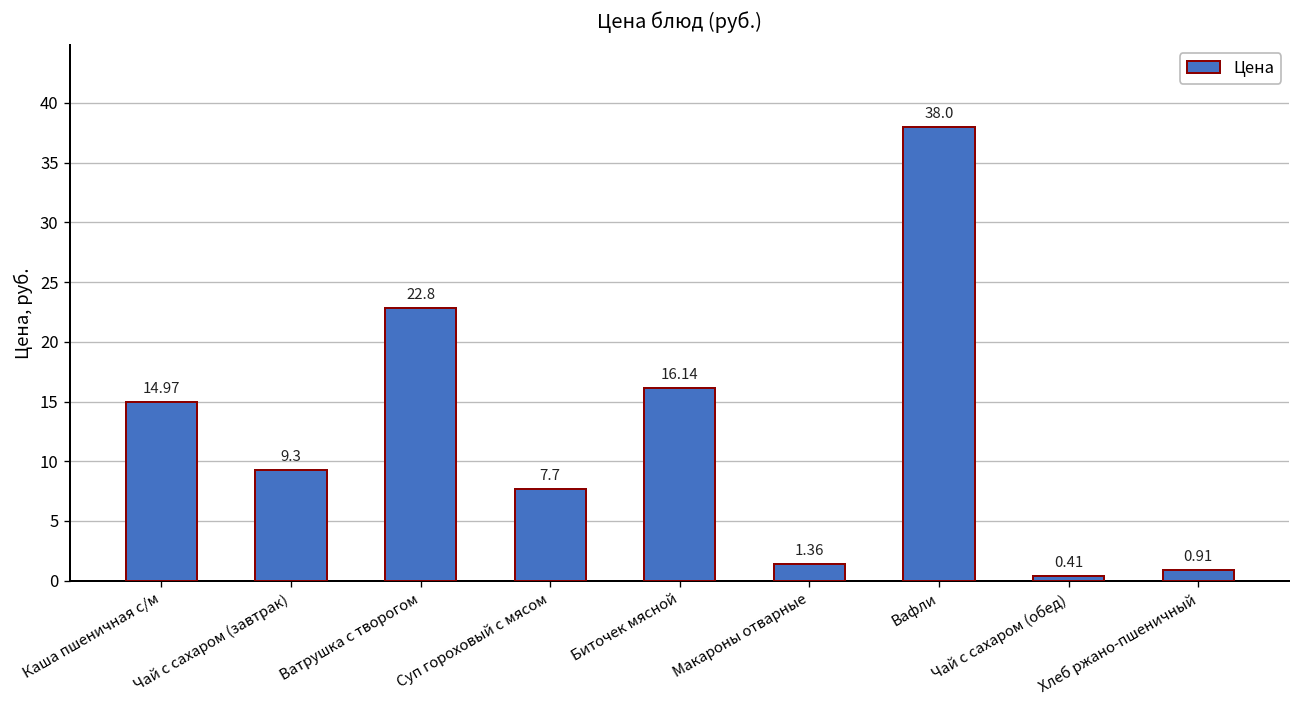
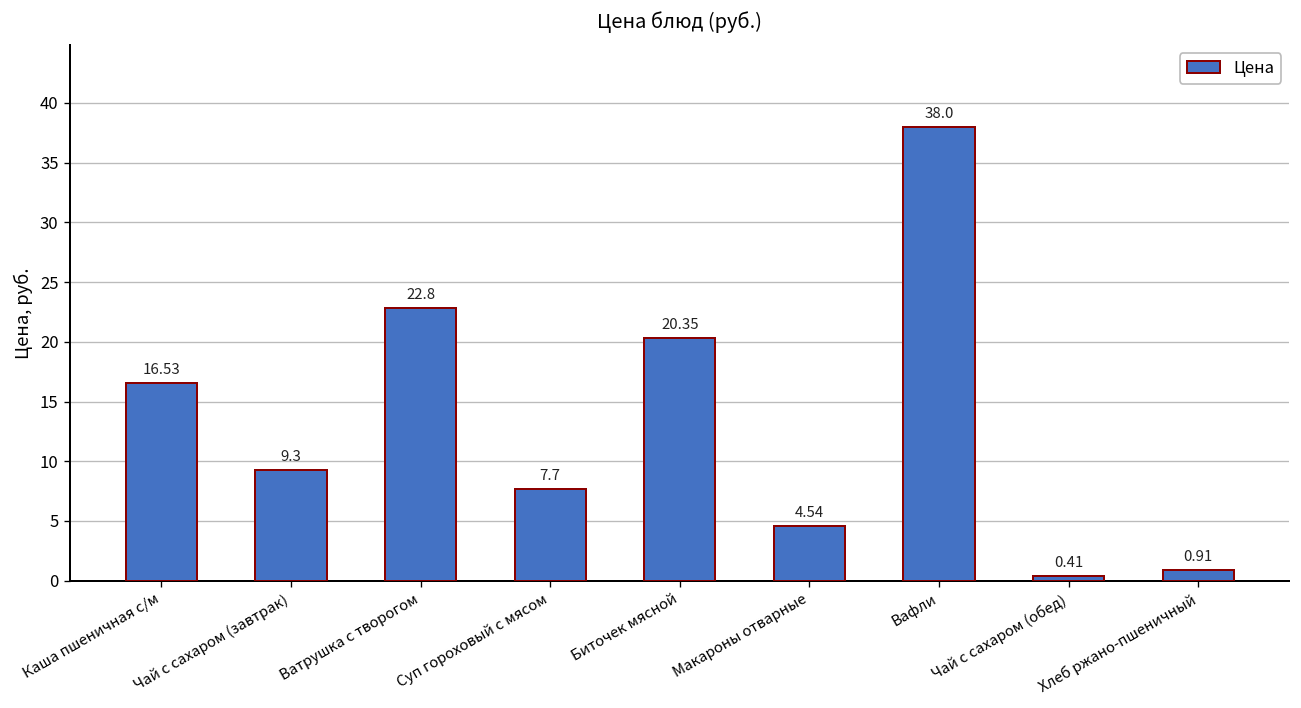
  {
-   "Каша пшеничная с/м": 14.97,
+   "Каша пшеничная с/м": 16.53,
    "Чай с сахаром (завтрак)": 9.3,
    "Ватрушка с творогом": 22.8,
    "Суп гороховый с мясом": 7.7,
-   "Биточек мясной": 16.14,
-   "Макароны отварные": 1.36,
+   "Биточек мясной": 20.35,
+   "Макароны отварные": 4.54,
    "Вафли": 38.0,
    "Чай с сахаром (обед)": 0.41,
    "Хлеб ржано-пшеничный": 0.91
  }
